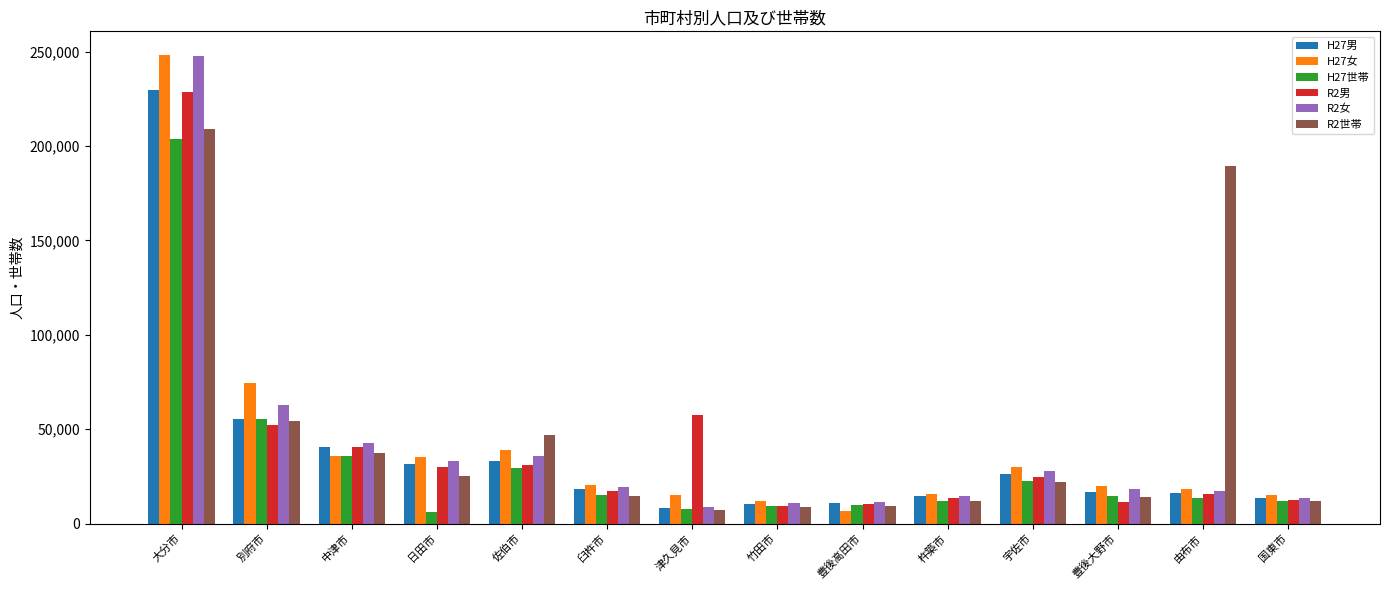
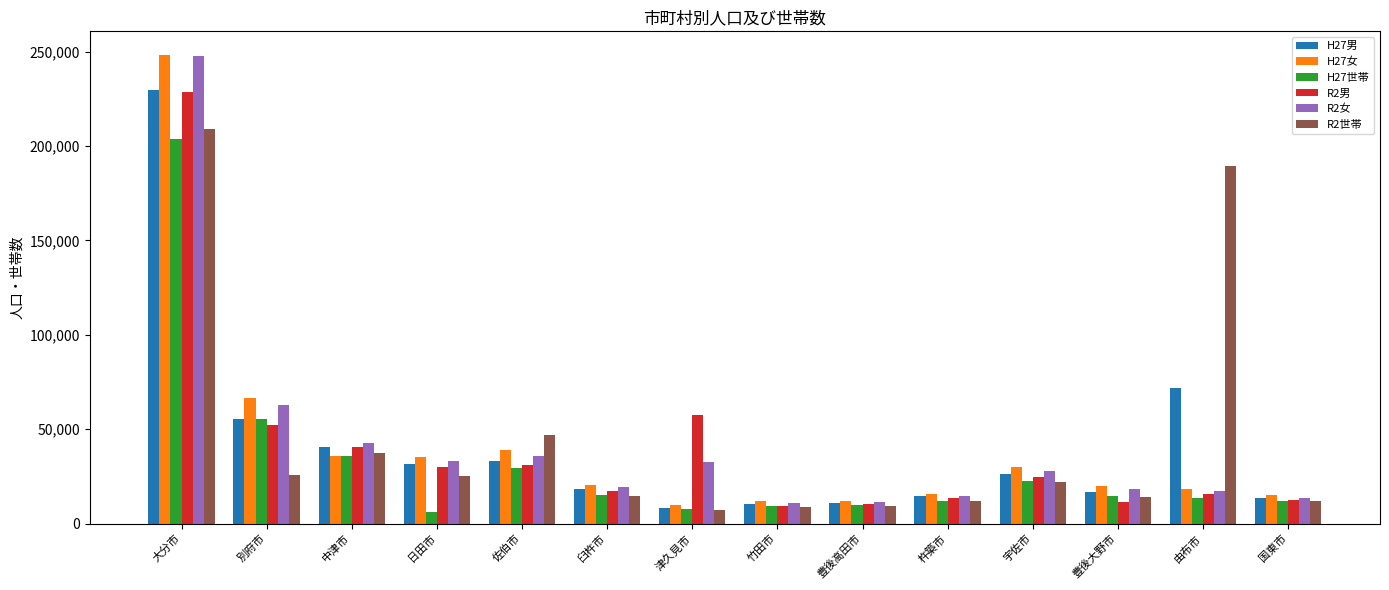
  {
    "H27男": {
      "大分市": "230,000",
      "別府市": "55,000",
      "中津市": "40,000",
      "日田市": "31,000",
      "佐伯市": "33,000",
      "臼杵市": "18,000",
      "津久見市": "8,000",
      "竹田市": "10,000",
      "豊後高田市": "11,000",
      "杵築市": "14,000",
      "宇佐市": "26,000",
      "豊後大野市": "17,000",
-     "由布市": "16,000",
+     "由布市": "72,000",
      "国東市": "14,000"
    },
    "H27女": {
      "大分市": "248,000",
-     "別府市": "75,000",
+     "別府市": "67,000",
      "中津市": "36,000",
      "日田市": "35,000",
      "佐伯市": "39,000",
      "臼杵市": "20,000",
-     "津久見市": "15,000",
+     "津久見市": "10,000",
      "竹田市": "12,000",
-     "豊後高田市": "7,000",
+     "豊後高田市": "12,000",
      "杵築市": "16,000",
      "宇佐市": "30,000",
      "豊後大野市": "20,000",
      "由布市": "18,000",
      "国東市": "15,000"
    },
    "H27世帯": {
      "大分市": "204,000",
      "別府市": "56,000",
      "中津市": "36,000",
      "日田市": "6,000",
      "佐伯市": "30,000",
      "臼杵市": "15,000",
      "津久見市": "8,000",
      "竹田市": "9,000",
      "豊後高田市": "10,000",
      "杵築市": "12,000",
      "宇佐市": "23,000",
      "豊後大野市": "14,000",
      "由布市": "13,000",
      "国東市": "12,000"
    },
    "R2男": {
      "大分市": "228,000",
      "別府市": "52,000",
      "中津市": "40,000",
      "日田市": "30,000",
      "佐伯市": "31,000",
      "臼杵市": "17,000",
      "津久見市": "57,000",
      "竹田市": "10,000",
      "豊後高田市": "11,000",
      "杵築市": "13,000",
      "宇佐市": "25,000",
      "豊後大野市": "11,000",
      "由布市": "16,000",
      "国東市": "13,000"
    },
    "R2女": {
      "大分市": "247,000",
      "別府市": "63,000",
      "中津市": "43,000",
      "日田市": "33,000",
      "佐伯市": "36,000",
      "臼杵市": "19,000",
-     "津久見市": "9,000",
+     "津久見市": "33,000",
      "竹田市": "11,000",
      "豊後高田市": "12,000",
      "杵築市": "15,000",
      "宇佐市": "28,000",
      "豊後大野市": "18,000",
      "由布市": "17,000",
      "国東市": "14,000"
    },
    "R2世帯": {
      "大分市": "209,000",
-     "別府市": "54,000",
+     "別府市": "26,000",
      "中津市": "38,000",
      "日田市": "25,000",
      "佐伯市": "47,000",
      "臼杵市": "15,000",
      "津久見市": "7,000",
      "竹田市": "9,000",
      "豊後高田市": "9,000",
      "杵築市": "12,000",
      "宇佐市": "22,000",
      "豊後大野市": "14,000",
      "由布市": "189,000",
      "国東市": "12,000"
    }
  }
